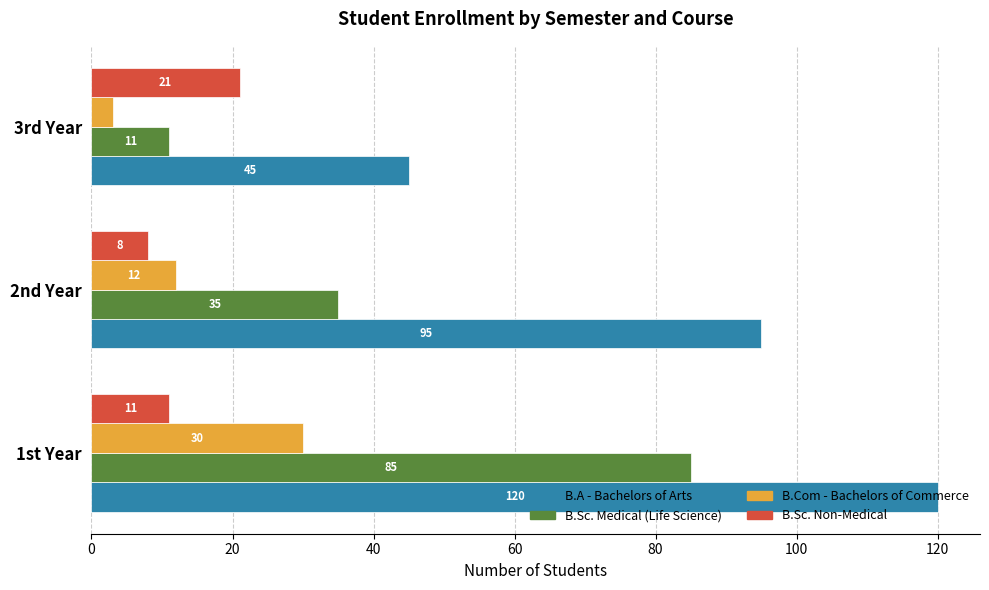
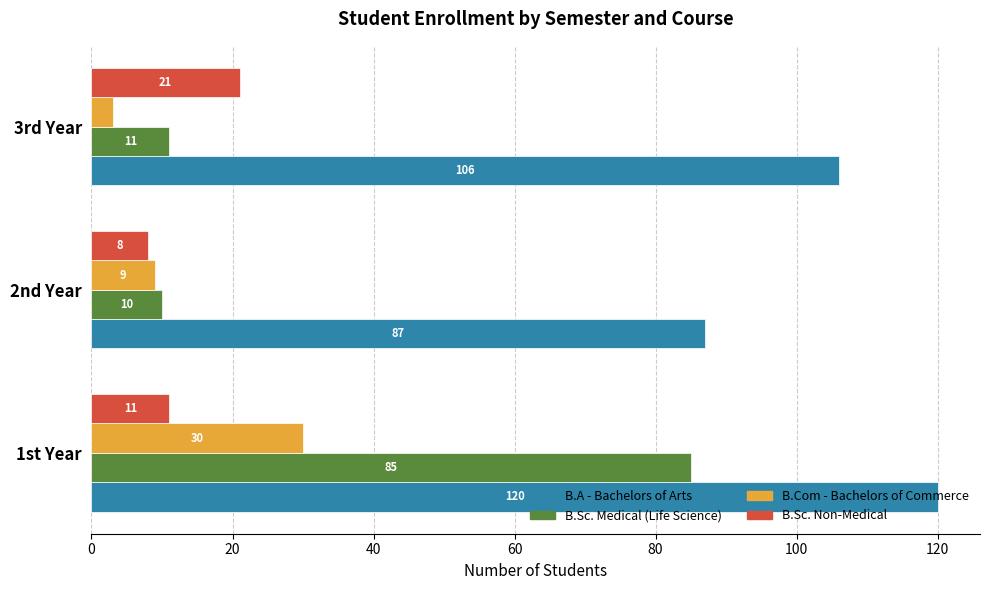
  {
    "B.A - Bachelors of Arts": {
-     "3rd Year": 45,
-     "2nd Year": 95,
+     "3rd Year": 106,
+     "2nd Year": 87,
      "1st Year": 120
    },
    "B.Sc. Medical (Life Science)": {
      "3rd Year": 11,
-     "2nd Year": 35,
+     "2nd Year": 10,
      "1st Year": 85
    },
    "B.Com - Bachelors of Commerce": {
-     "2nd Year": 12,
+     "2nd Year": 9,
      "1st Year": 30
    },
    "B.Sc. Non-Medical": {
      "3rd Year": 21,
      "2nd Year": 8,
      "1st Year": 11
    }
  }
